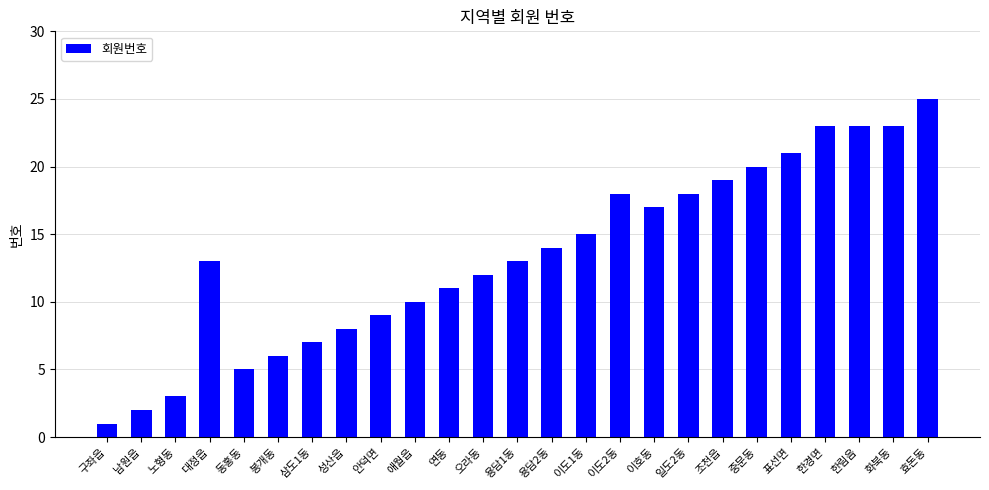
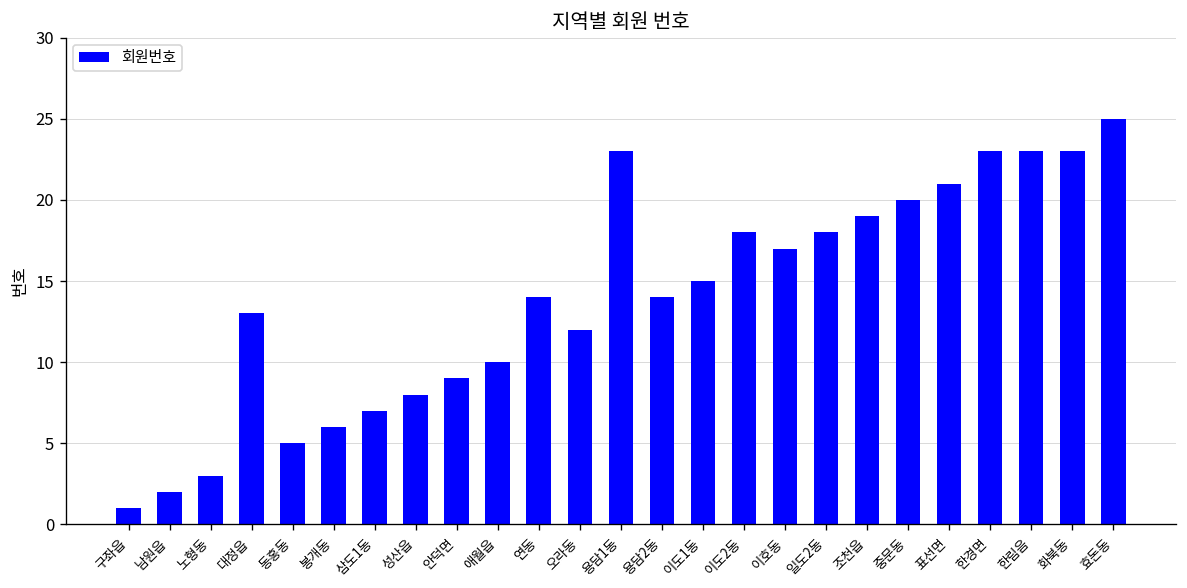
  {
    "구좌읍": 1,
    "남원읍": 2,
    "노형동": 3,
    "대정읍": 13,
    "동홍동": 5,
    "봉개동": 6,
    "삼도1동": 7,
    "성산읍": 8,
    "안덕면": 9,
    "애월읍": 10,
-   "연동": 11,
+   "연동": 14,
    "오라동": 12,
-   "용담1동": 13,
+   "용담1동": 23,
    "용담2동": 14,
    "이도1동": 15,
    "이도2동": 18,
    "이호동": 17,
    "일도2동": 18,
    "조천읍": 19,
    "중문동": 20,
    "표선면": 21,
    "한경면": 23,
    "한림음": 23,
    "화북동": 23,
    "효돈동": 25
  }
